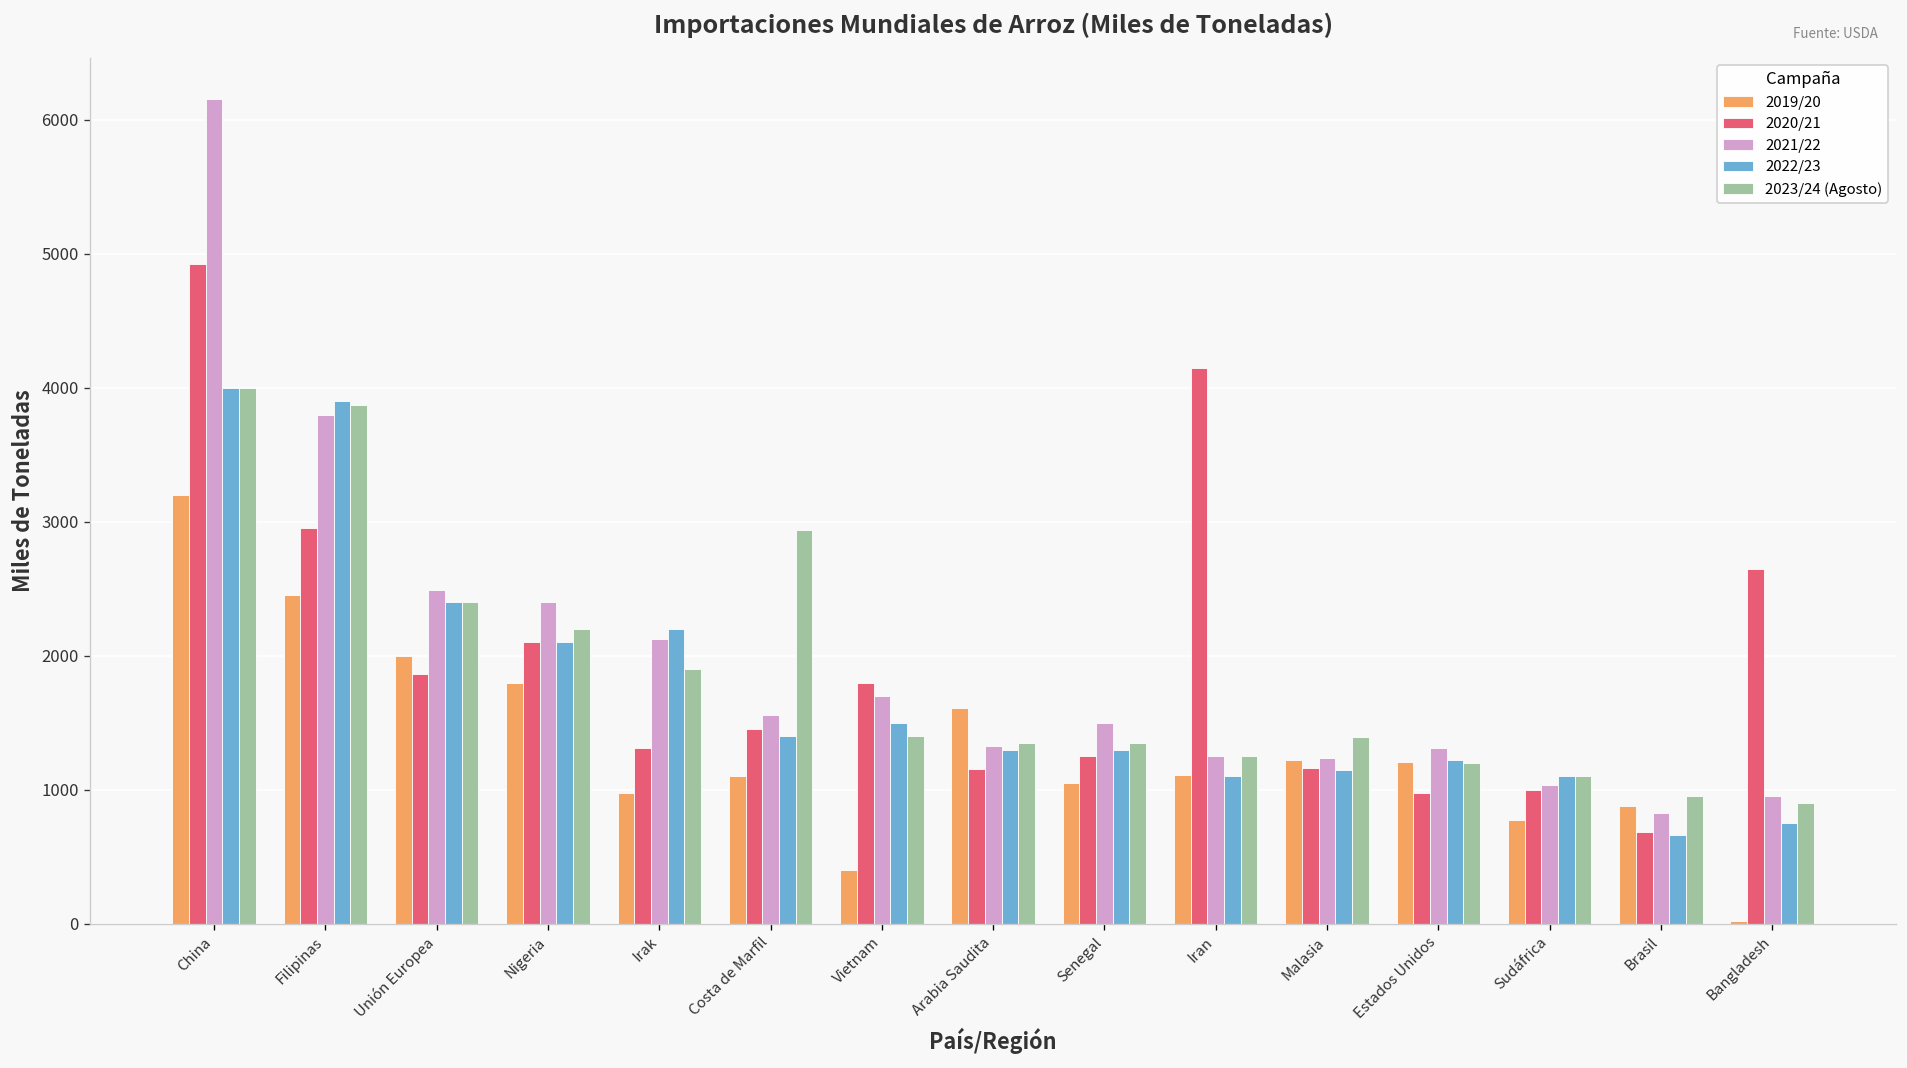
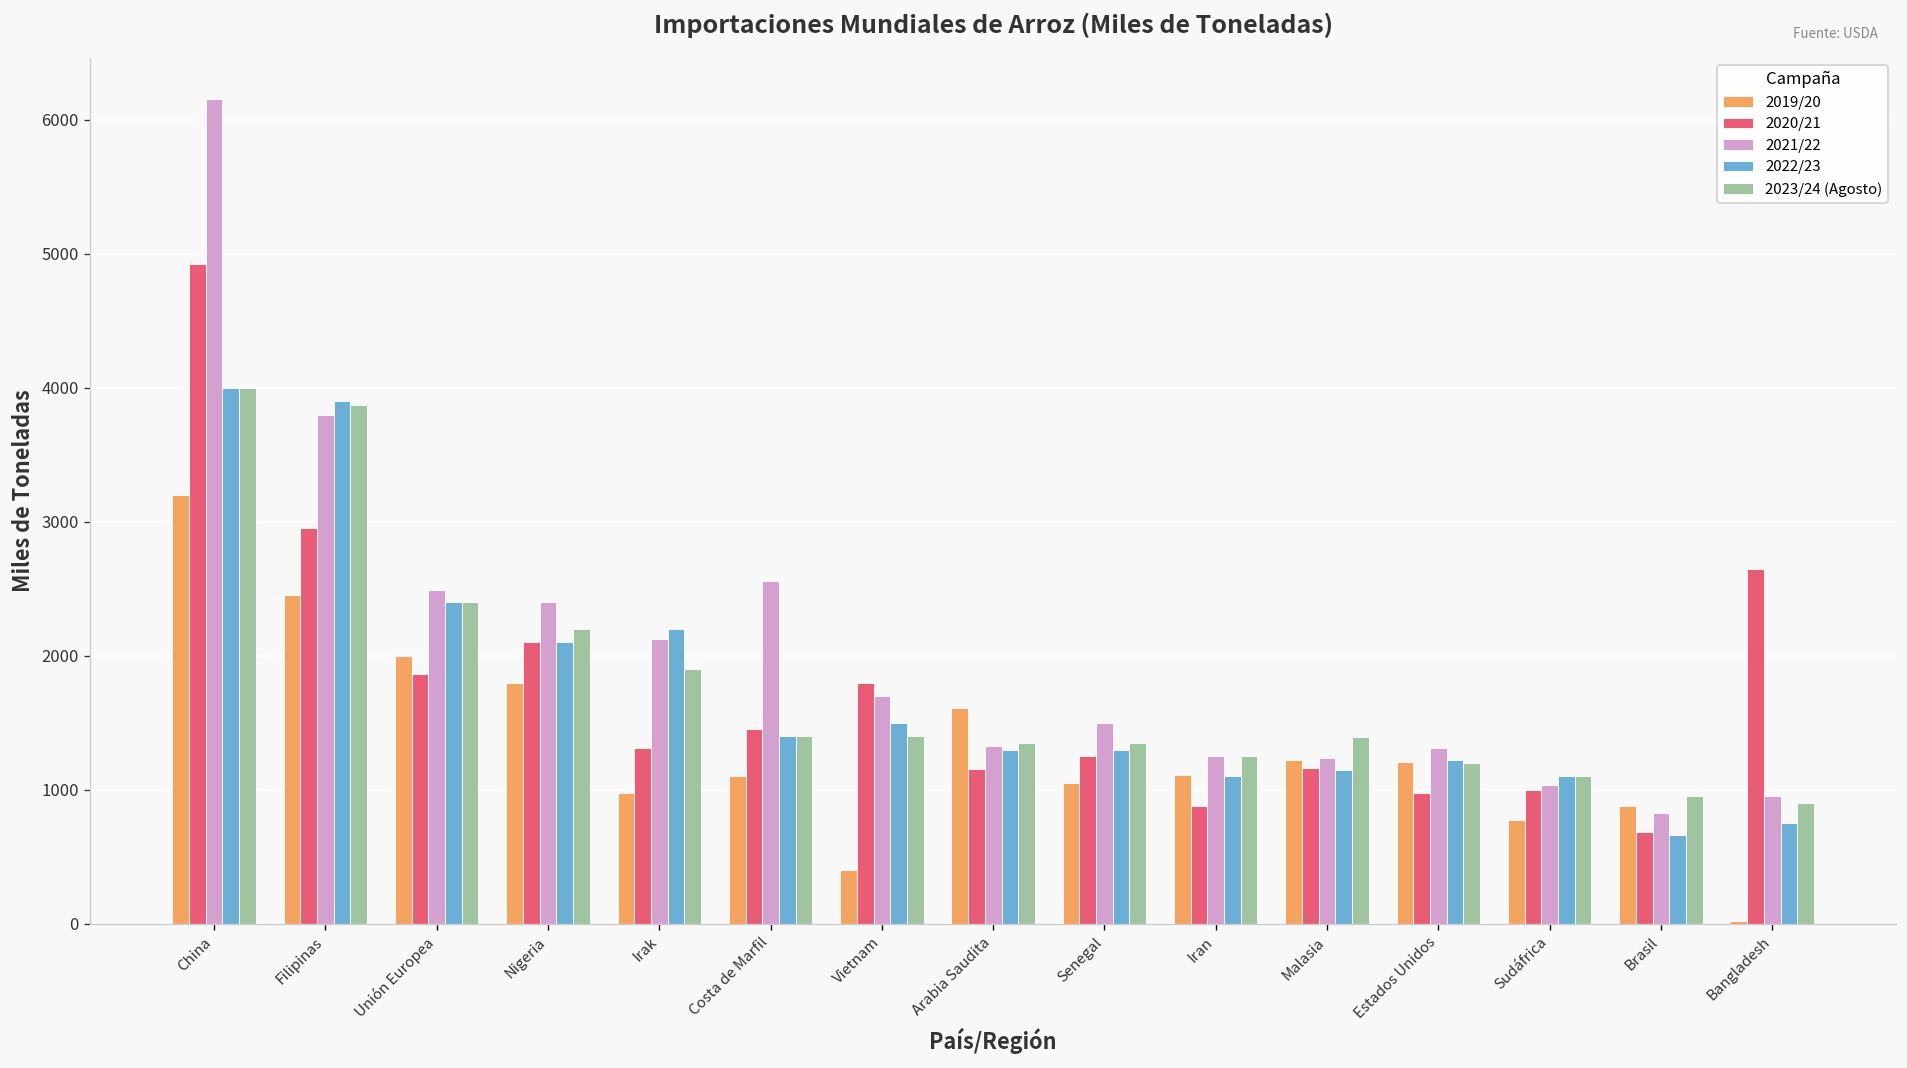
  {
    "2019/20": {
      "China": 3200,
      "Filipinas": 2450,
      "Unión Europea": 2000,
      "Nigeria": 1800,
      "Irak": 970,
      "Costa de Marfil": 1100,
      "Vietnam": 400,
      "Arabia Saudita": 1610,
      "Senegal": 1050,
      "Iran": 1110,
      "Malasia": 1220,
      "Estados Unidos": 1210,
      "Sudáfrica": 770,
      "Brasil": 880
    },
    "2020/21": {
      "China": 4920,
      "Filipinas": 2950,
      "Unión Europea": 1860,
      "Nigeria": 2100,
      "Irak": 1320,
      "Costa de Marfil": 1450,
      "Vietnam": 1800,
      "Arabia Saudita": 1160,
      "Senegal": 1250,
-     "Iran": 4150,
+     "Iran": 880,
      "Malasia": 1160,
      "Estados Unidos": 980,
      "Sudáfrica": 1000,
      "Brasil": 690,
      "Bangladesh": 2650
    },
    "2021/22": {
      "China": 6160,
      "Filipinas": 3800,
      "Unión Europea": 2490,
      "Nigeria": 2400,
      "Irak": 2120,
-     "Costa de Marfil": 1560,
+     "Costa de Marfil": 2560,
      "Vietnam": 1700,
      "Arabia Saudita": 1320,
      "Senegal": 1500,
      "Iran": 1250,
      "Malasia": 1240,
      "Estados Unidos": 1320,
      "Sudáfrica": 1030,
      "Brasil": 830,
      "Bangladesh": 950
    },
    "2022/23": {
      "China": 4000,
      "Filipinas": 3900,
      "Unión Europea": 2400,
      "Nigeria": 2100,
      "Irak": 2200,
      "Costa de Marfil": 1400,
      "Vietnam": 1500,
      "Arabia Saudita": 1300,
      "Senegal": 1300,
      "Iran": 1100,
      "Malasia": 1150,
      "Estados Unidos": 1230,
      "Sudáfrica": 1100,
      "Brasil": 670,
      "Bangladesh": 750
    },
    "2023/24 (Agosto)": {
      "China": 4000,
      "Filipinas": 3870,
      "Unión Europea": 2400,
      "Nigeria": 2200,
      "Irak": 1900,
-     "Costa de Marfil": 2940,
+     "Costa de Marfil": 1400,
      "Vietnam": 1400,
      "Arabia Saudita": 1350,
      "Senegal": 1350,
      "Iran": 1250,
      "Malasia": 1390,
      "Estados Unidos": 1200,
      "Sudáfrica": 1100,
      "Brasil": 950,
      "Bangladesh": 900
    }
  }
